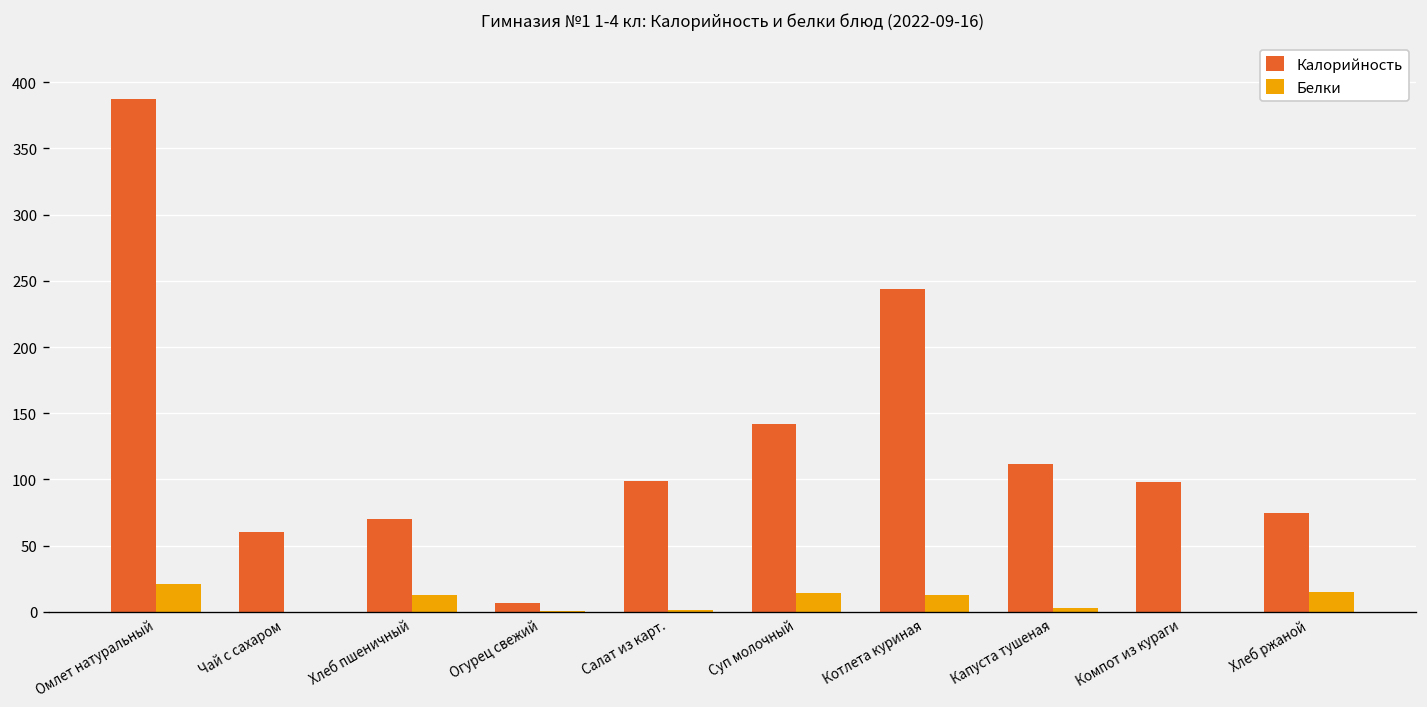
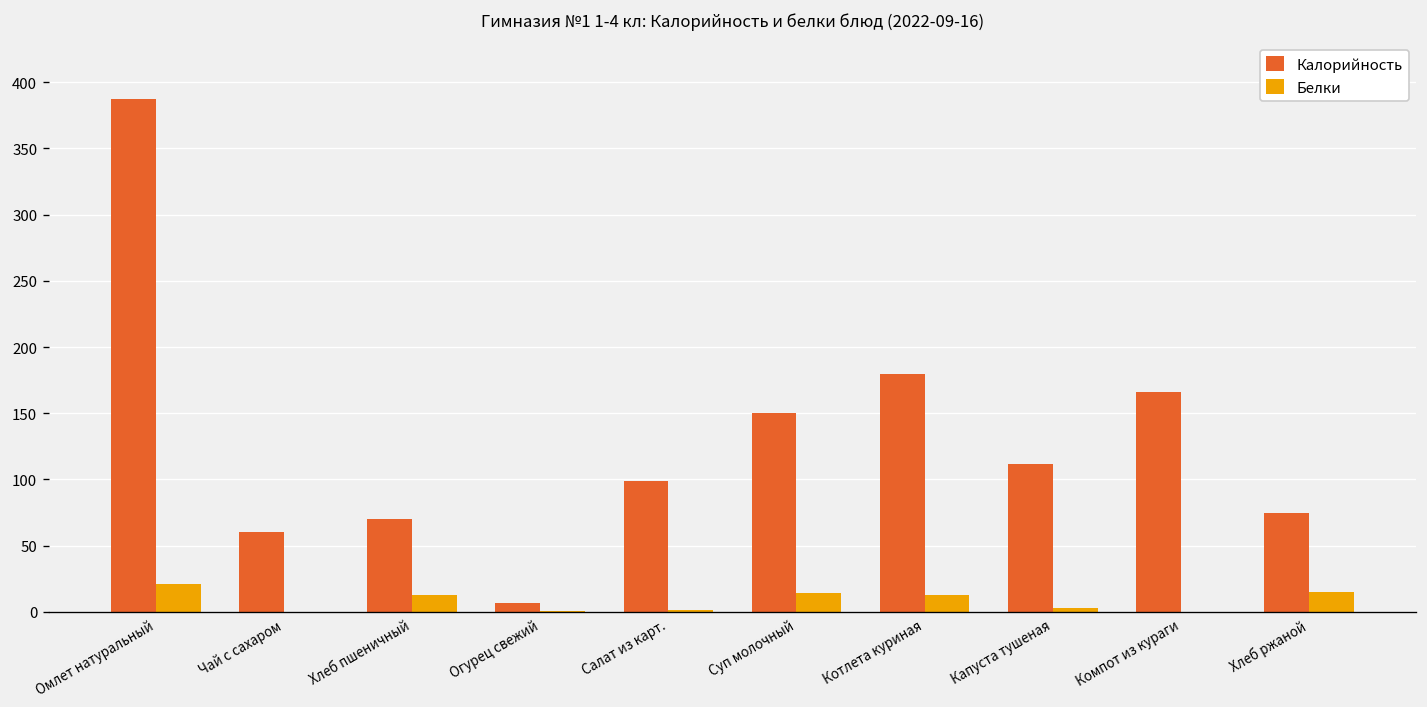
  {
    "Калорийность": {
      "Омлет натуральный": 387,
      "Чай с сахаром": 60,
      "Хлеб пшеничный": 70,
      "Огурец свежий": 7,
      "Салат из карт.": 99,
-     "Суп молочный": 142,
-     "Котлета куриная": 244,
+     "Суп молочный": 150,
+     "Котлета куриная": 180,
      "Капуста тушеная": 112,
-     "Компот из кураги": 98,
+     "Компот из кураги": 166,
      "Хлеб ржаной": 75
    },
    "Белки": {
      "Омлет натуральный": 21,
      "Хлеб пшеничный": 13,
      "Суп молочный": 15,
      "Котлета куриная": 13,
      "Капуста тушеная": 3,
      "Хлеб ржаной": 15
    }
  }
